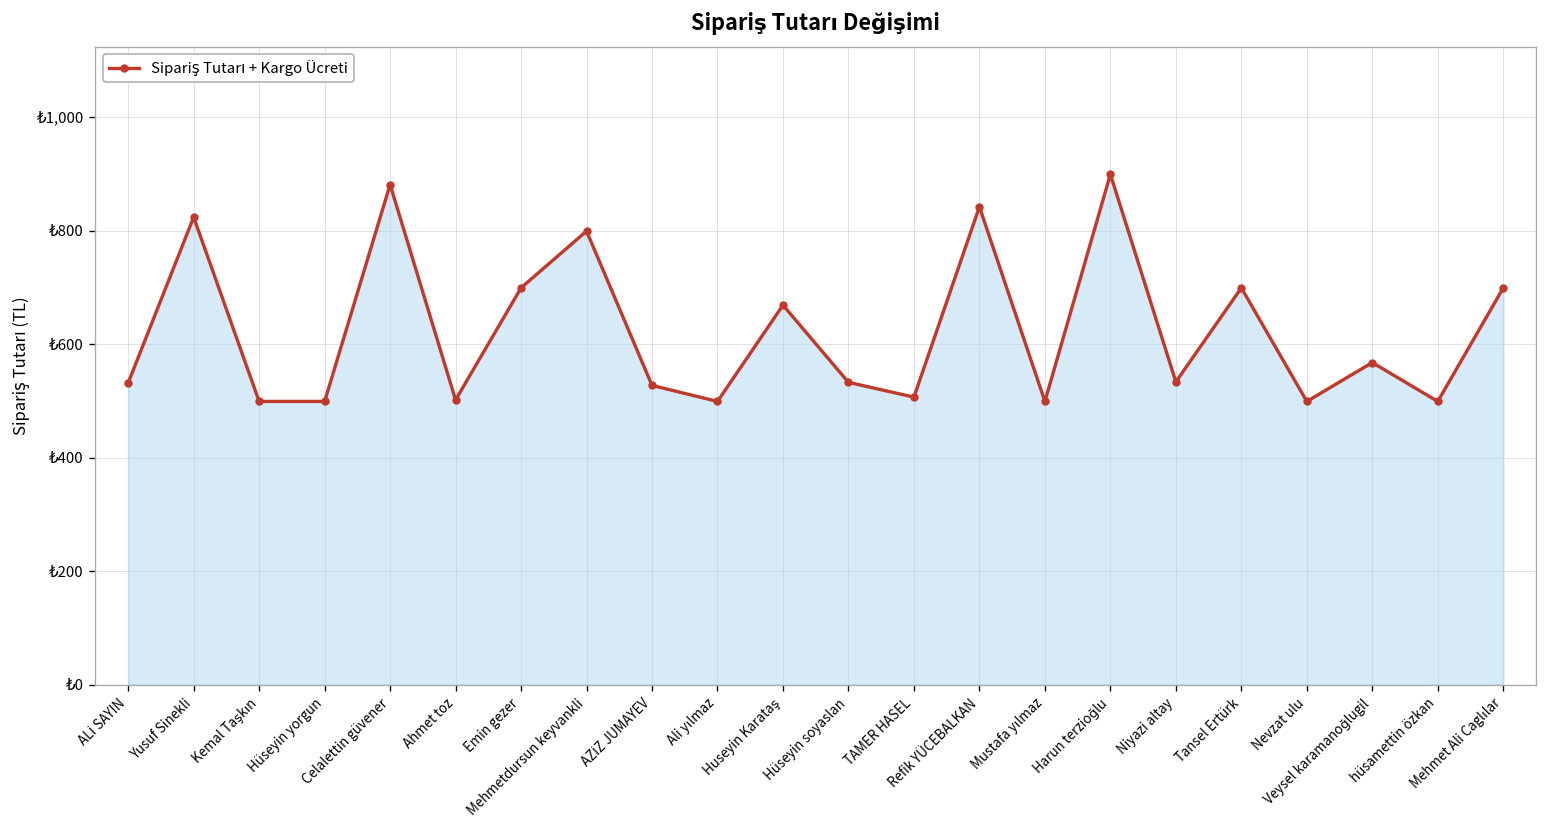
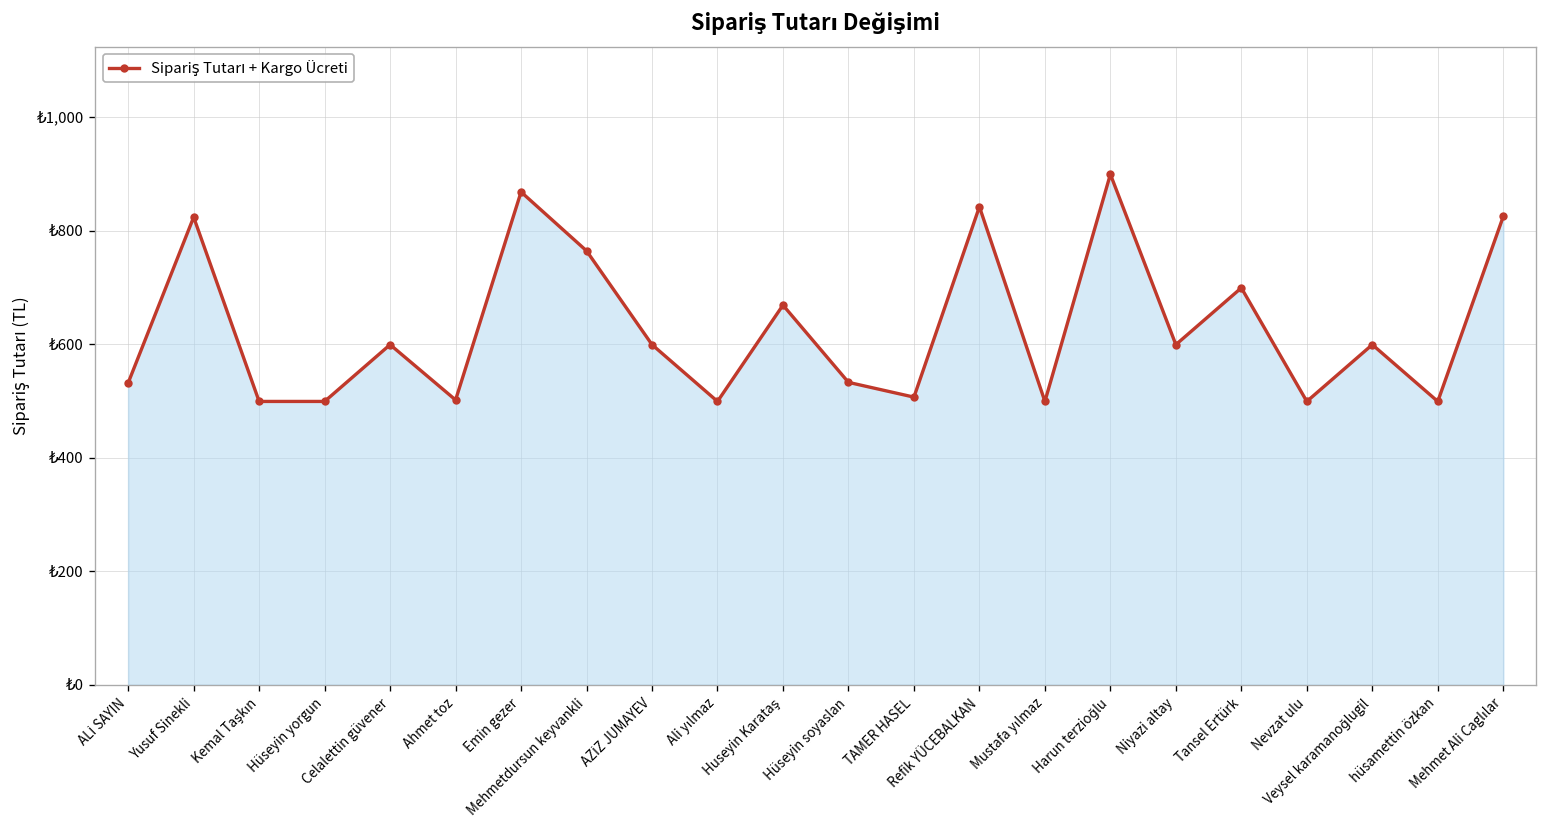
  {
    "ALİ SAYIN": "₺530",
    "Yusuf Sinekli": "₺820",
    "Kemal Taşkın": "₺500",
    "Hüseyin yorgun": "₺500",
-   "Celalettin güvener": "₺880",
+   "Celalettin güvener": "₺600",
    "Ahmet toz": "₺500",
-   "Emin gezer": "₺700",
-   "Mehmetdursun keyvankli": "₺800",
-   "AZİZ JUMAYEV": "₺530",
+   "Emin gezer": "₺870",
+   "Mehmetdursun keyvankli": "₺760",
+   "AZİZ JUMAYEV": "₺600",
    "Ali yılmaz": "₺500",
    "Huseyin Karataş": "₺670",
    "Hüseyin soyaslan": "₺530",
    "TAMER HASEL": "₺510",
    "Refik YÜCEBALKAN": "₺840",
    "Mustafa yılmaz": "₺500",
    "Harun terzioğlu": "₺900",
-   "Niyazi altay": "₺530",
+   "Niyazi altay": "₺600",
    "Tansel Ertürk": "₺700",
    "Nevzat ulu": "₺500",
-   "Veysel karamanoğlugil": "₺570",
+   "Veysel karamanoğlugil": "₺600",
    "hüsamettin özkan": "₺500",
-   "Mehmet Ali Caglılar": "₺700"
+   "Mehmet Ali Caglılar": "₺820"
  }
